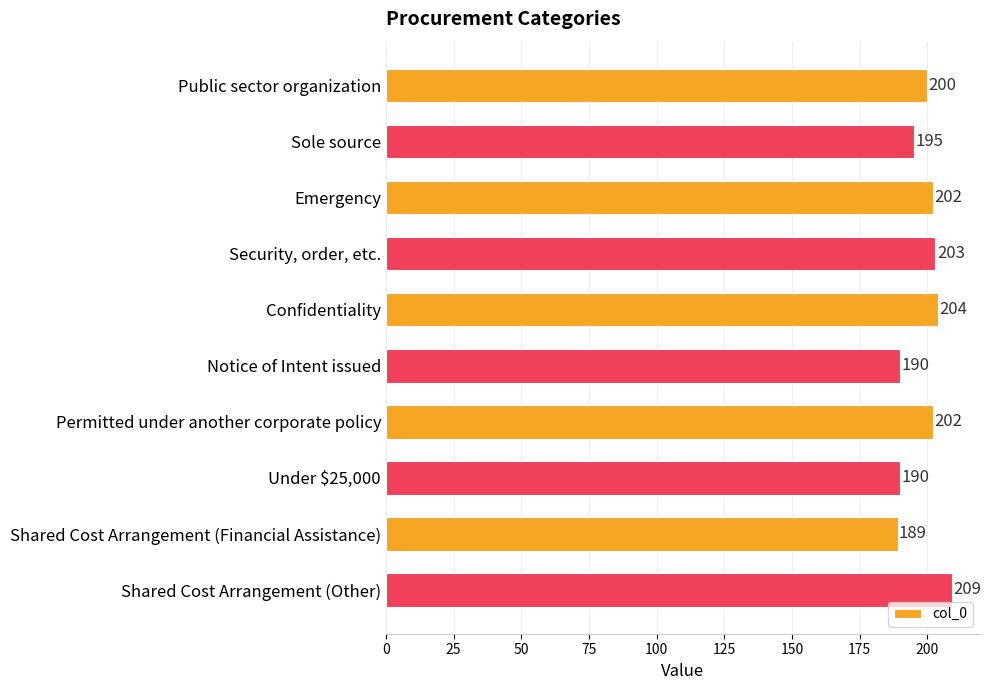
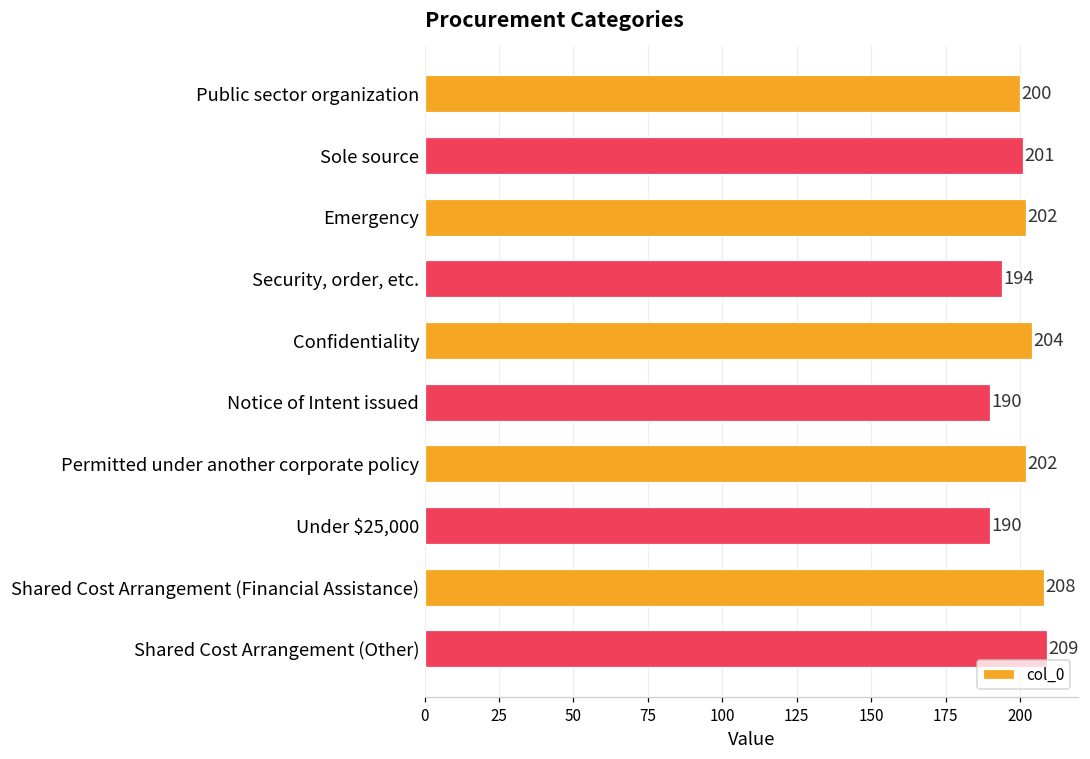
  {
    "Public sector organization": 200,
-   "Sole source": 195,
+   "Sole source": 201,
    "Emergency": 202,
-   "Security, order, etc.": 203,
+   "Security, order, etc.": 194,
    "Confidentiality": 204,
    "Notice of Intent issued": 190,
    "Permitted under another corporate policy": 202,
    "Under $25,000": 190,
-   "Shared Cost Arrangement (Financial Assistance)": 189,
+   "Shared Cost Arrangement (Financial Assistance)": 208,
    "Shared Cost Arrangement (Other)": 209
  }
